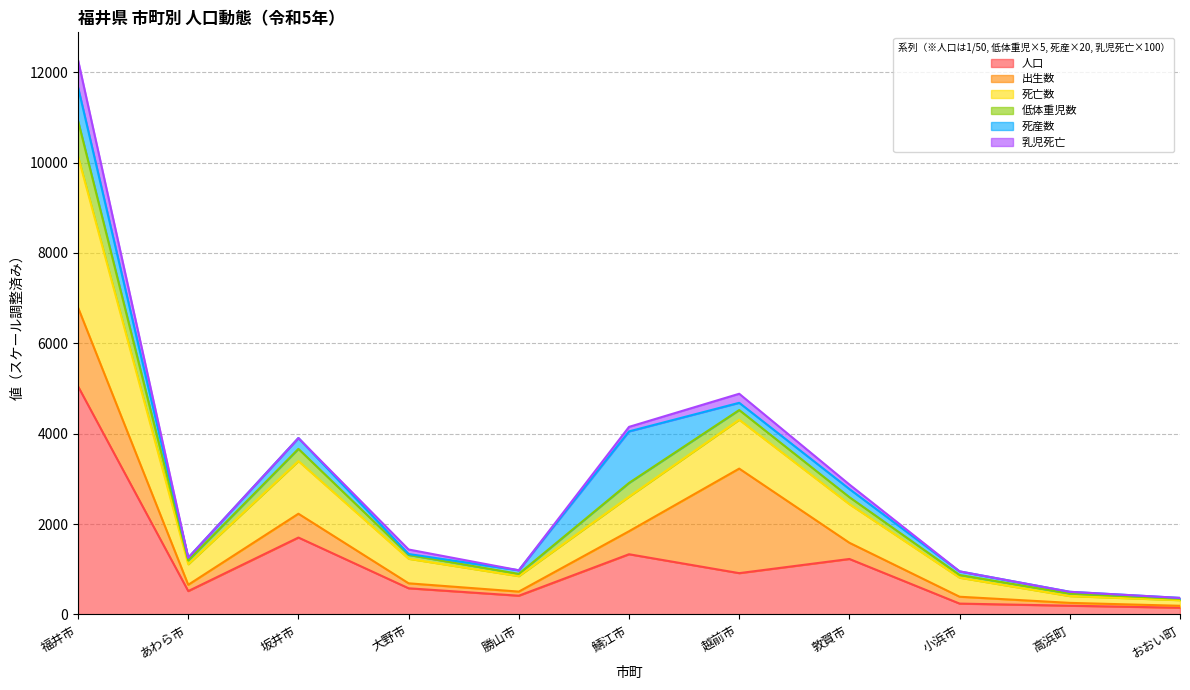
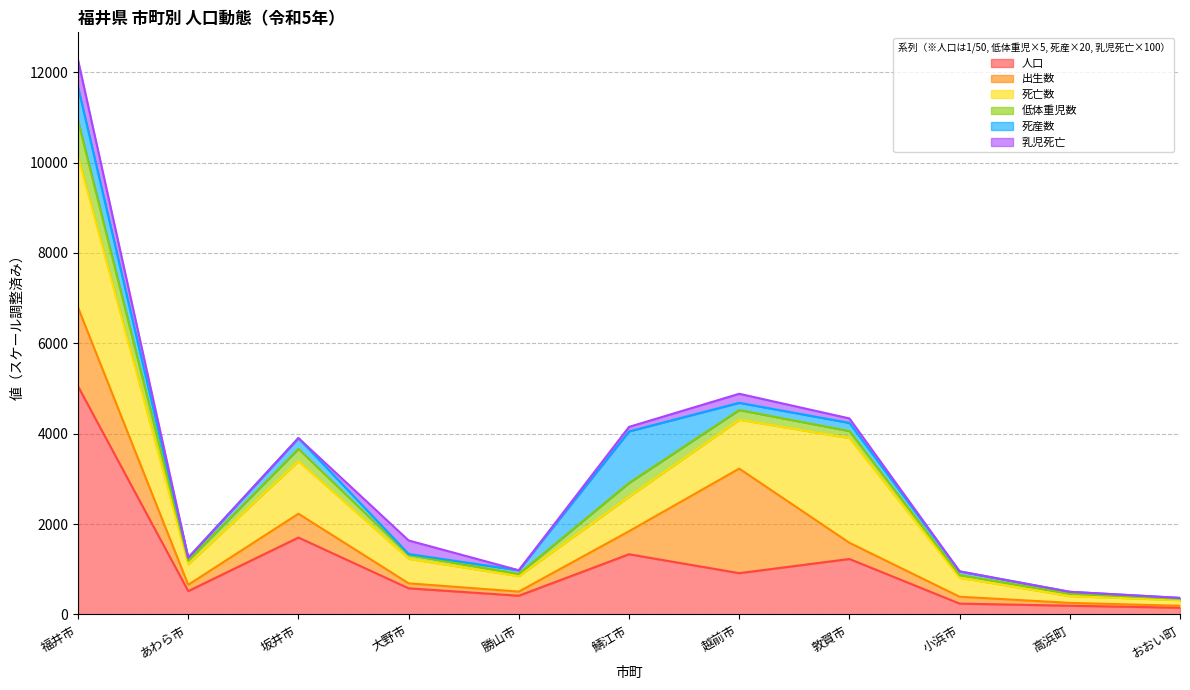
  {
    "人口": {
      "福井市": 5000,
      "あわら市": 500,
      "坂井市": 1700,
      "大野市": 600,
      "勝山市": 400,
      "鯖江市": 1300,
      "越前市": 900,
      "敦賀市": 1200,
      "小浜市": 200,
      "高浜町": 200
    },
    "出生数": {
      "福井市": 1700,
      "あわら市": 100,
      "坂井市": 500,
      "大野市": 100,
      "勝山市": 100,
      "鯖江市": 500,
      "越前市": 2300,
      "敦賀市": 400,
      "小浜市": 200,
      "高浜町": 100
    },
    "死亡数": {
      "福井市": 3300,
      "あわら市": 500,
      "坂井市": 1200,
      "大野市": 500,
      "鯖江市": 800,
      "越前市": 1100,
-     "敦賀市": 900,
+     "敦賀市": 2300,
      "小浜市": 400
    },
    "低体重児数": {
      "福井市": 800,
      "あわら市": 100,
      "坂井市": 300,
      "鯖江市": 300,
      "越前市": 200,
      "敦賀市": 200,
      "小浜市": 100
    },
    "死産数": {
      "福井市": 700,
      "鯖江市": 1100,
      "越前市": 200,
      "敦賀市": 200
    },
    "乳児死亡": {
      "福井市": 600,
-     "大野市": 100,
+     "大野市": 300,
      "鯖江市": 100,
      "越前市": 200,
      "敦賀市": 100
    }
  }
